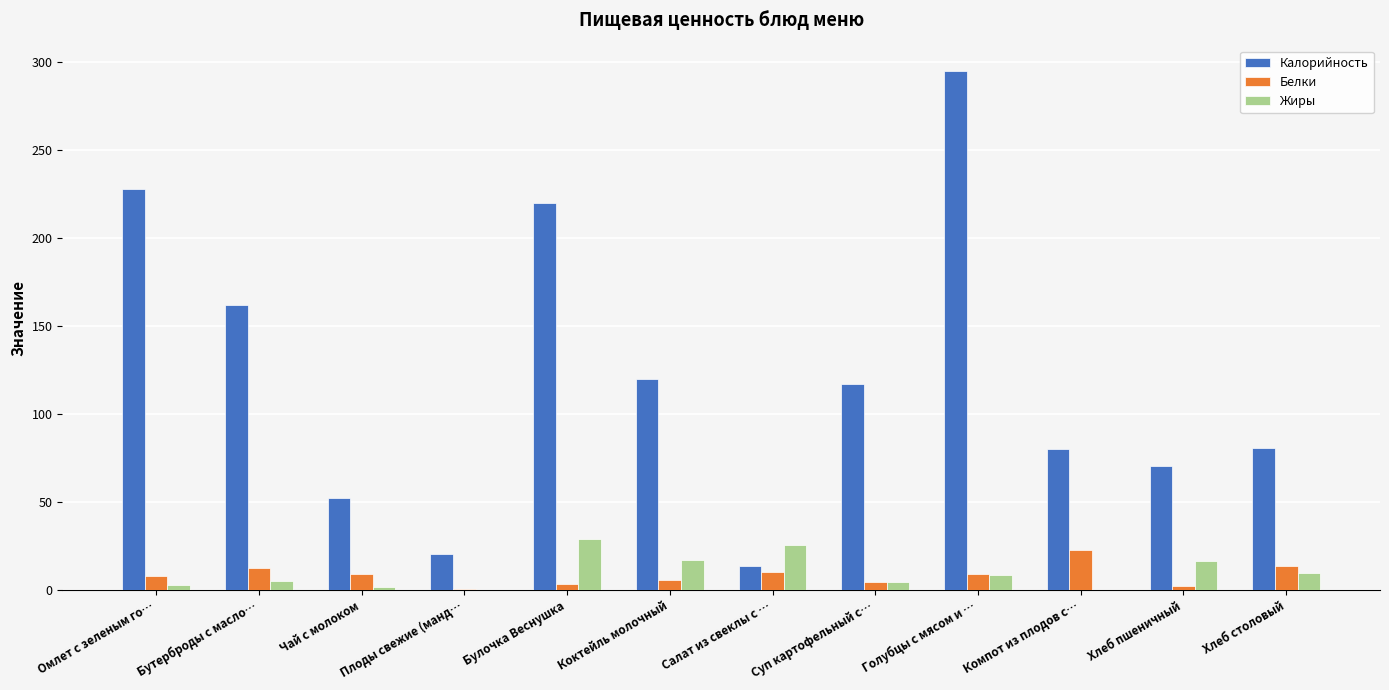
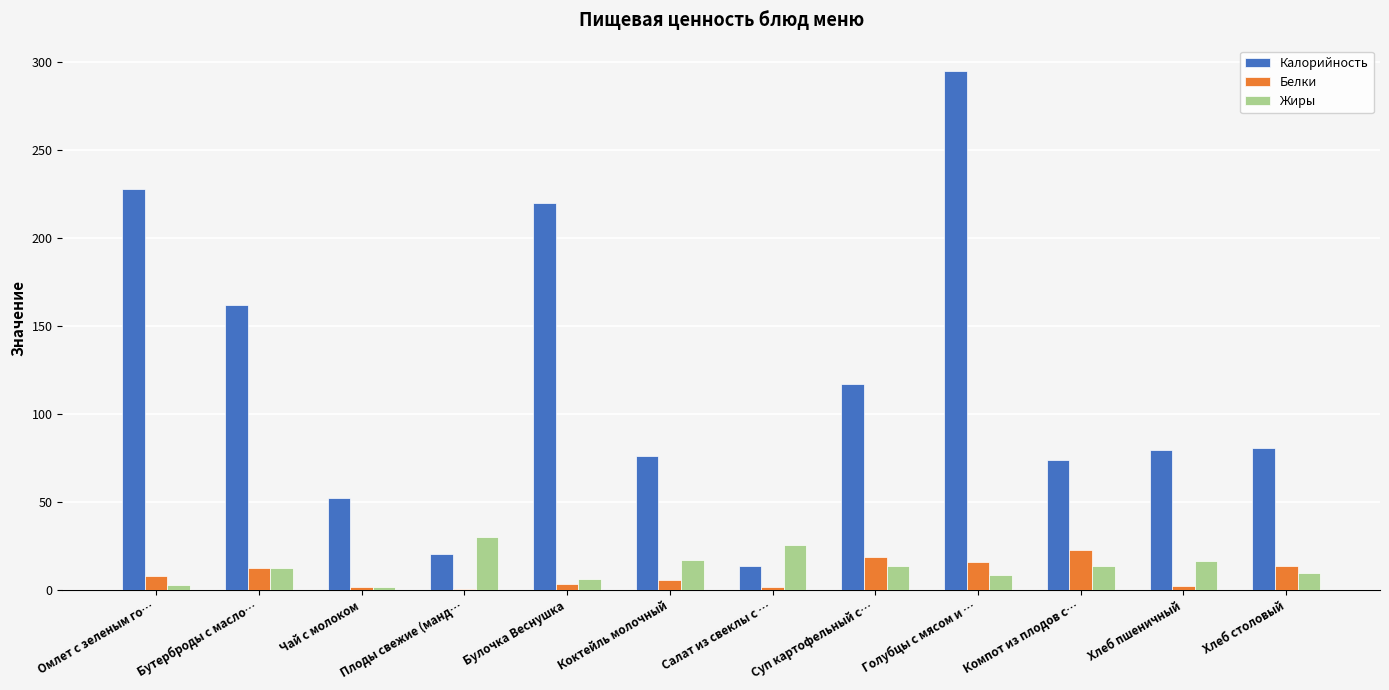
  {
    "Калорийность": {
      "Омлет с зеленым го…": 228,
      "Бутерброды с масло…": 162,
      "Чай с молоком": 52,
      "Плоды свежие (манд…": 21,
      "Булочка Веснушка": 220,
-     "Коктейль молочный": 120,
+     "Коктейль молочный": 76,
      "Салат из свеклы с …": 14,
      "Суп картофельный с…": 117,
      "Голубцы с мясом и …": 295,
-     "Компот из плодов с…": 80,
-     "Хлеб пшеничный": 71,
+     "Компот из плодов с…": 74,
+     "Хлеб пшеничный": 80,
      "Хлеб столовый": 80
    },
    "Белки": {
      "Омлет с зеленым го…": 8,
      "Бутерброды с масло…": 12,
-     "Чай с молоком": 9,
+     "Чай с молоком": 2,
      "Булочка Веснушка": 3,
      "Коктейль молочный": 6,
-     "Салат из свеклы с …": 10,
-     "Суп картофельный с…": 5,
-     "Голубцы с мясом и …": 9,
+     "Салат из свеклы с …": 2,
+     "Суп картофельный с…": 19,
+     "Голубцы с мясом и …": 16,
      "Компот из плодов с…": 23,
      "Хлеб пшеничный": 2,
      "Хлеб столовый": 14
    },
    "Жиры": {
      "Омлет с зеленым го…": 3,
-     "Бутерброды с масло…": 5,
+     "Бутерброды с масло…": 13,
      "Чай с молоком": 2,
-     "Плоды свежие (манд…": 0,
-     "Булочка Веснушка": 29,
+     "Плоды свежие (манд…": 30,
+     "Булочка Веснушка": 6,
      "Коктейль молочный": 17,
      "Салат из свеклы с …": 26,
-     "Суп картофельный с…": 4,
+     "Суп картофельный с…": 13,
      "Голубцы с мясом и …": 8,
-     "Компот из плодов с…": 0,
+     "Компот из плодов с…": 13,
      "Хлеб пшеничный": 16,
      "Хлеб столовый": 9
    }
  }
